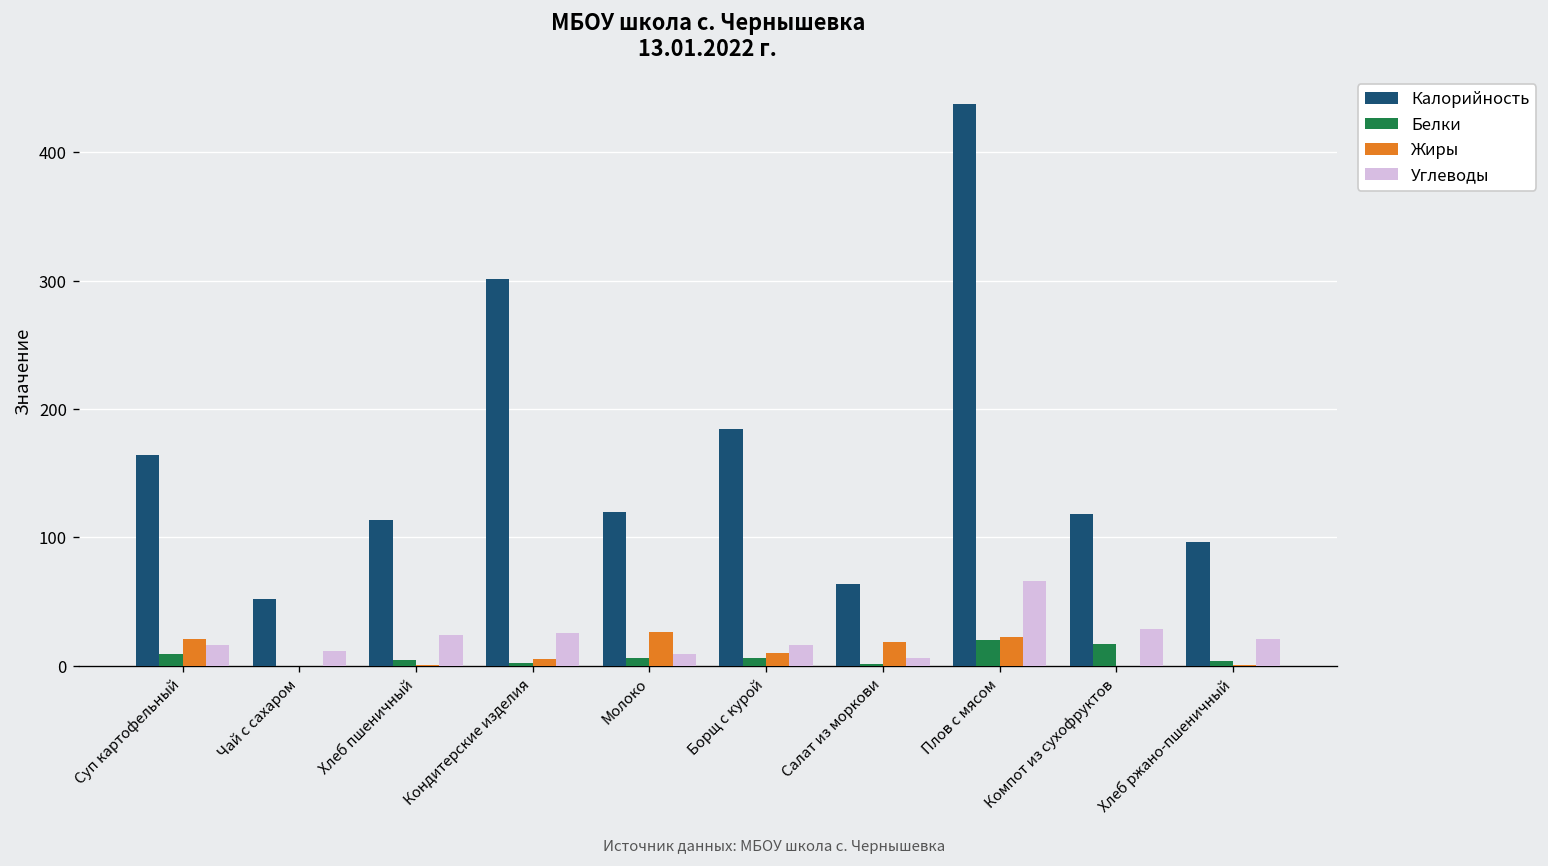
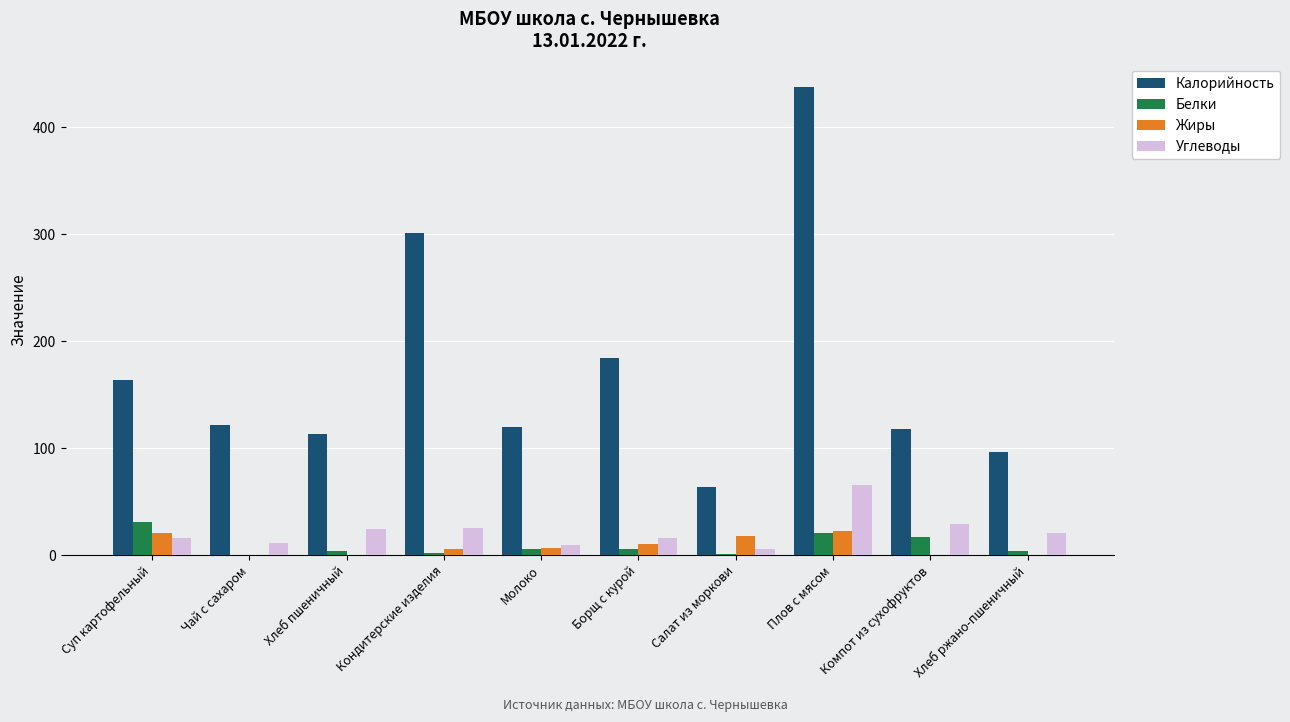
  {
    "Калорийность": {
      "Суп картофельный": 164,
-     "Чай с сахаром": 52,
+     "Чай с сахаром": 122,
      "Хлеб пшеничный": 114,
      "Кондитерские изделия": 301,
      "Молоко": 120,
      "Борщ с курой": 185,
      "Салат из моркови": 64,
      "Плов с мясом": 438,
      "Компот из сухофруктов": 118,
      "Хлеб ржано-пшеничный": 97
    },
    "Белки": {
-     "Суп картофельный": 9,
+     "Суп картофельный": 31,
      "Хлеб пшеничный": 4,
      "Молоко": 6,
      "Борщ с курой": 6,
      "Плов с мясом": 20,
      "Компот из сухофруктов": 17,
      "Хлеб ржано-пшеничный": 4
    },
    "Жиры": {
      "Суп картофельный": 21,
      "Чай с сахаром": 0,
      "Кондитерские изделия": 5,
-     "Молоко": 27,
+     "Молоко": 6,
      "Борщ с курой": 10,
      "Салат из моркови": 18,
      "Плов с мясом": 22,
      "Компот из сухофруктов": 0
    },
    "Углеводы": {
      "Суп картофельный": 16,
      "Чай с сахаром": 11,
      "Хлеб пшеничный": 24,
      "Кондитерские изделия": 25,
      "Молоко": 9,
      "Борщ с курой": 16,
      "Салат из моркови": 6,
      "Плов с мясом": 66,
      "Компот из сухофруктов": 29,
      "Хлеб ржано-пшеничный": 21
    }
  }
